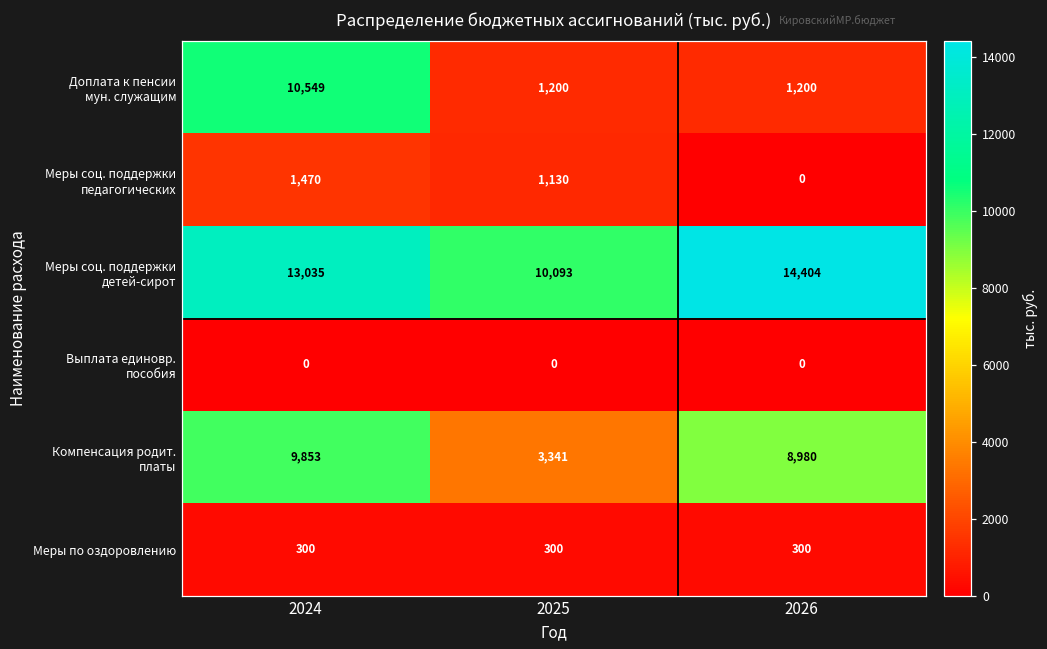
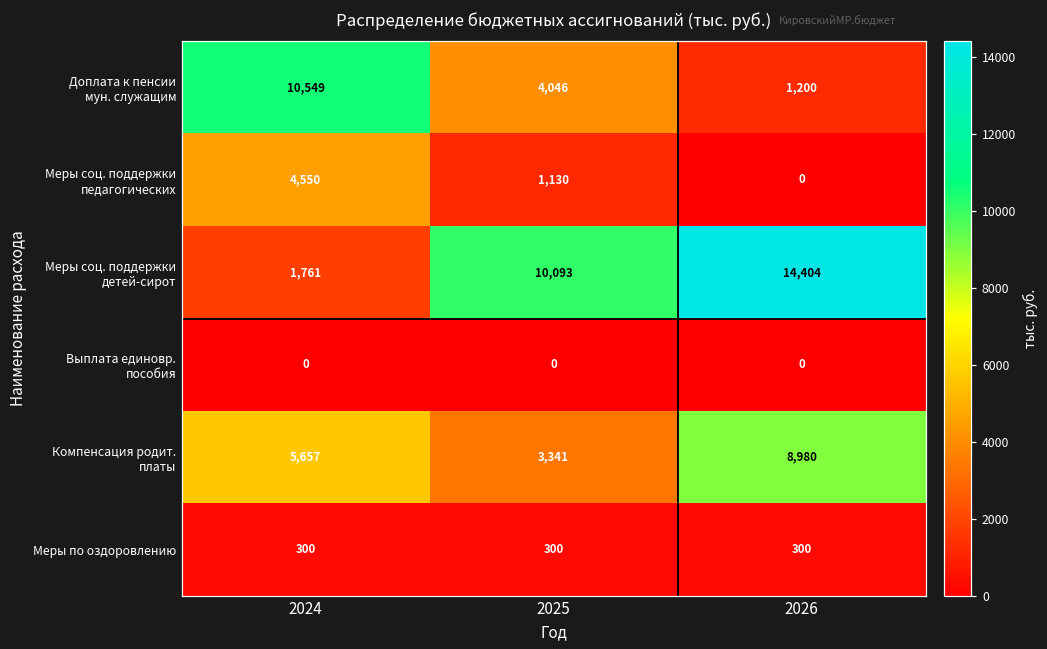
  {
    "Доплата к пенсии мун. служащим": {
      "2024": "10,549",
-     "2025": "1,200",
+     "2025": "4,046",
      "2026": "1,200"
    },
    "Меры соц. поддержки педагогических": {
-     "2024": "1,470",
+     "2024": "4,550",
      "2025": "1,130",
      "2026": "0"
    },
    "Меры соц. поддержки детей-сирот": {
-     "2024": "13,035",
+     "2024": "1,761",
      "2025": "10,093",
      "2026": "14,404"
    },
    "Выплата единовр. пособия": {
      "2024": "0",
      "2025": "0",
      "2026": "0"
    },
    "Компенсация родит. платы": {
-     "2024": "9,853",
+     "2024": "5,657",
      "2025": "3,341",
      "2026": "8,980"
    },
    "Меры по оздоровлению": {
      "2024": "300",
      "2025": "300",
      "2026": "300"
    }
  }
